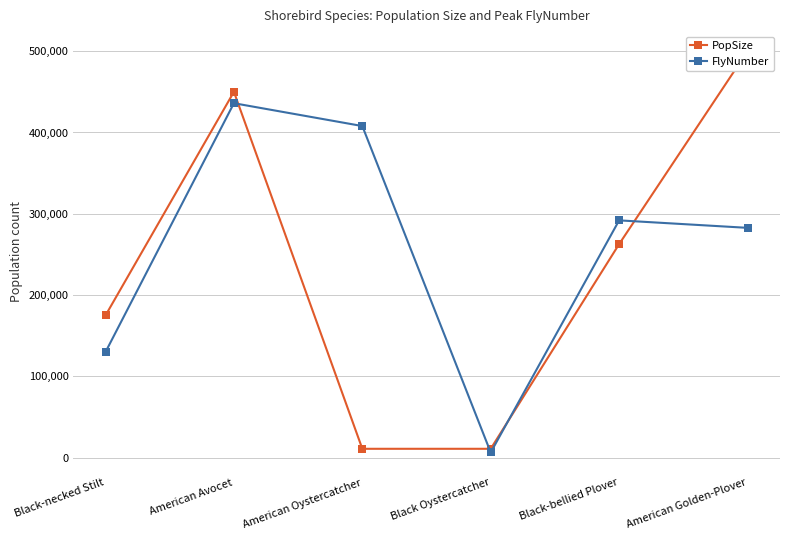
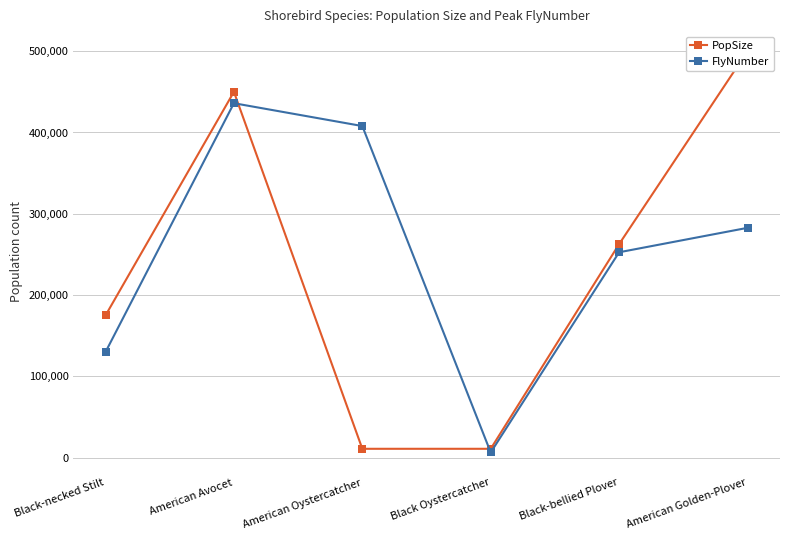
  {
    "PopSize": {
      "Black-necked Stilt": "180,000",
      "American Avocet": "450,000",
      "American Oystercatcher": "10,000",
      "Black Oystercatcher": "10,000",
      "Black-bellied Plover": "260,000"
    },
    "FlyNumber": {
      "Black-necked Stilt": "130,000",
      "American Avocet": "440,000",
      "American Oystercatcher": "410,000",
      "Black Oystercatcher": "10,000",
-     "Black-bellied Plover": "290,000",
+     "Black-bellied Plover": "250,000",
      "American Golden-Plover": "280,000"
    }
  }
